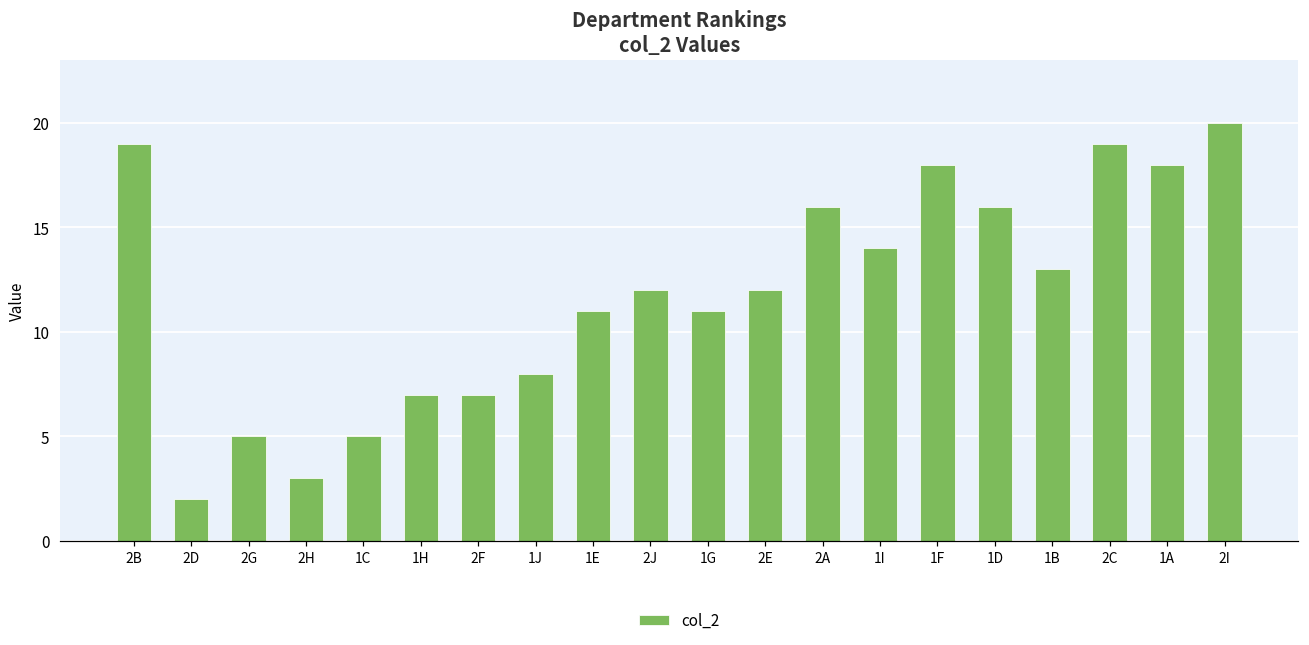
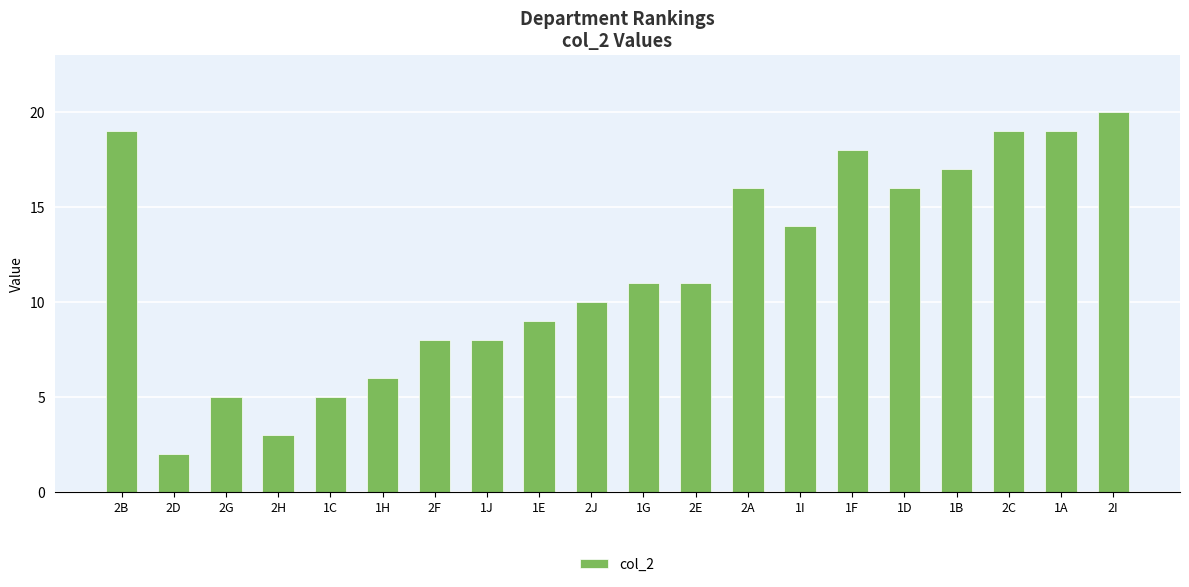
  {
    "2B": 19,
    "2D": 2,
    "2G": 5,
    "2H": 3,
    "1C": 5,
-   "1H": 7,
-   "2F": 7,
+   "1H": 6,
+   "2F": 8,
    "1J": 8,
-   "1E": 11,
-   "2J": 12,
+   "1E": 9,
+   "2J": 10,
    "1G": 11,
-   "2E": 12,
+   "2E": 11,
    "2A": 16,
    "1I": 14,
    "1F": 18,
    "1D": 16,
-   "1B": 13,
+   "1B": 17,
    "2C": 19,
-   "1A": 18,
+   "1A": 19,
    "2I": 20
  }
